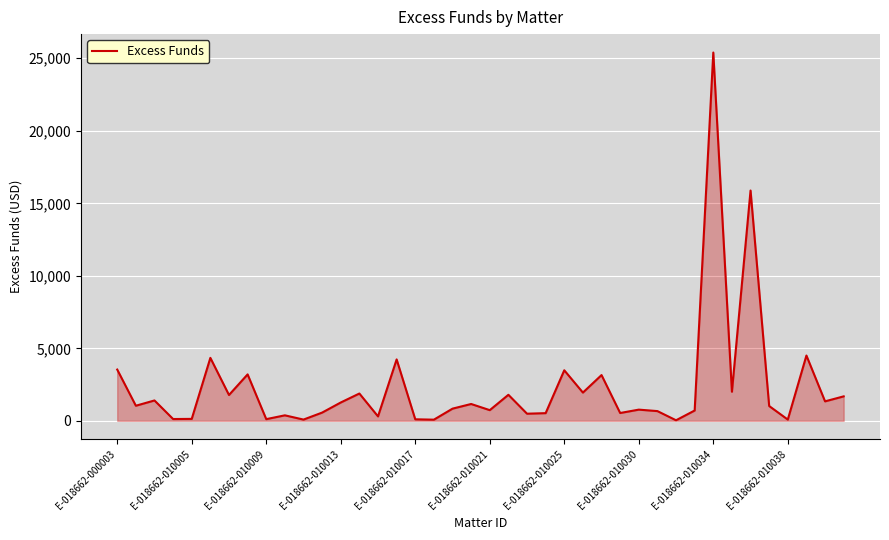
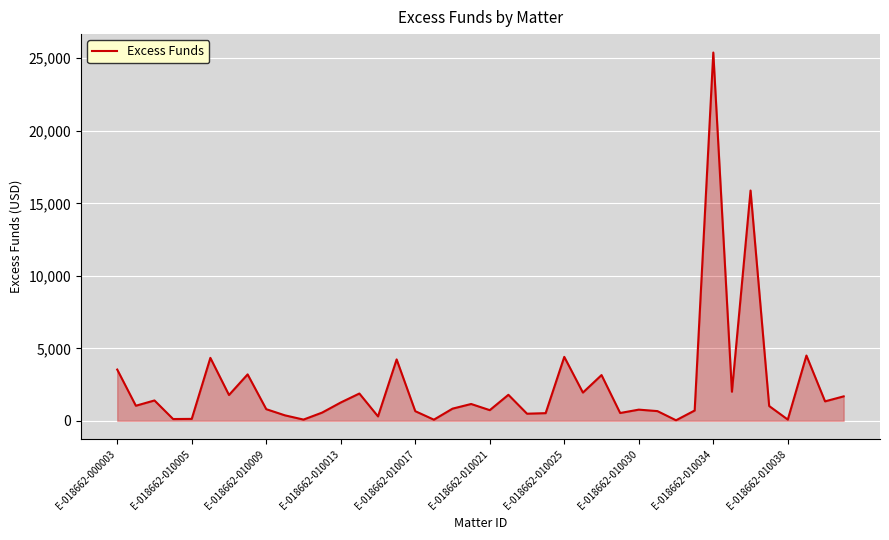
  {
    "E-018662-000003": "3,500",
    "E-018662-010005": "100",
-   "E-018662-010009": "100",
+   "E-018662-010009": "800",
    "E-018662-010013": "1,300",
-   "E-018662-010017": "100",
+   "E-018662-010017": "700",
    "E-018662-010021": "700",
-   "E-018662-010025": "3,500",
+   "E-018662-010025": "4,400",
    "E-018662-010030": "800",
    "E-018662-010034": "25,400",
    "E-018662-010038": "100"
  }
